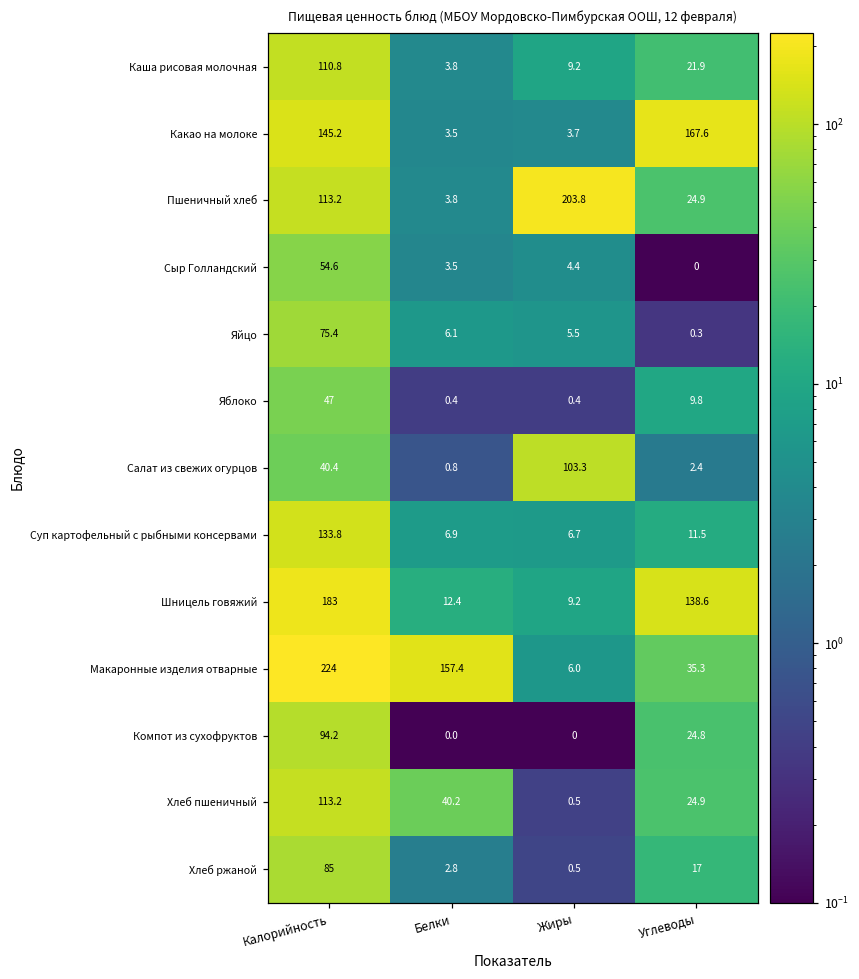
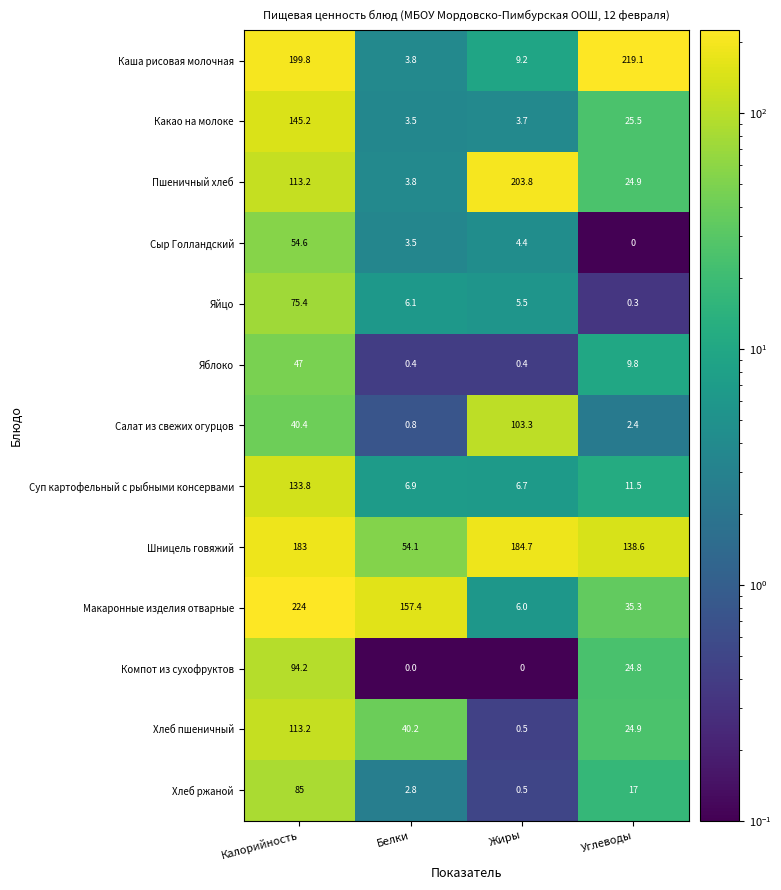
  {
    "Каша рисовая молочная": {
-     "Калорийность": 110.8,
+     "Калорийность": 199.8,
      "Белки": 3.8,
      "Жиры": 9.2,
-     "Углеводы": 21.9
+     "Углеводы": 219.1
    },
    "Какао на молоке": {
      "Калорийность": 145.2,
      "Белки": 3.5,
      "Жиры": 3.7,
-     "Углеводы": 167.6
+     "Углеводы": 25.5
    },
    "Пшеничный хлеб": {
      "Калорийность": 113.2,
      "Белки": 3.8,
      "Жиры": 203.8,
      "Углеводы": 24.9
    },
    "Сыр Голландский": {
      "Калорийность": 54.6,
      "Белки": 3.5,
      "Жиры": 4.4,
      "Углеводы": 0
    },
    "Яйцо": {
      "Калорийность": 75.4,
      "Белки": 6.1,
      "Жиры": 5.5,
      "Углеводы": 0.3
    },
    "Яблоко": {
      "Калорийность": 47,
      "Белки": 0.4,
      "Жиры": 0.4,
      "Углеводы": 9.8
    },
    "Салат из свежих огурцов": {
      "Калорийность": 40.4,
      "Белки": 0.8,
      "Жиры": 103.3,
      "Углеводы": 2.4
    },
    "Суп картофельный с рыбными консервами": {
      "Калорийность": 133.8,
      "Белки": 6.9,
      "Жиры": 6.7,
      "Углеводы": 11.5
    },
    "Шницель говяжий": {
      "Калорийность": 183,
-     "Белки": 12.4,
-     "Жиры": 9.2,
+     "Белки": 54.1,
+     "Жиры": 184.7,
      "Углеводы": 138.6
    },
    "Макаронные изделия отварные": {
      "Калорийность": 224,
      "Белки": 157.4,
      "Жиры": 6.0,
      "Углеводы": 35.3
    },
    "Компот из сухофруктов": {
      "Калорийность": 94.2,
      "Белки": 0.0,
      "Жиры": 0,
      "Углеводы": 24.8
    },
    "Хлеб пшеничный": {
      "Калорийность": 113.2,
      "Белки": 40.2,
      "Жиры": 0.5,
      "Углеводы": 24.9
    },
    "Хлеб ржаной": {
      "Калорийность": 85,
      "Белки": 2.8,
      "Жиры": 0.5,
      "Углеводы": 17
    }
  }
